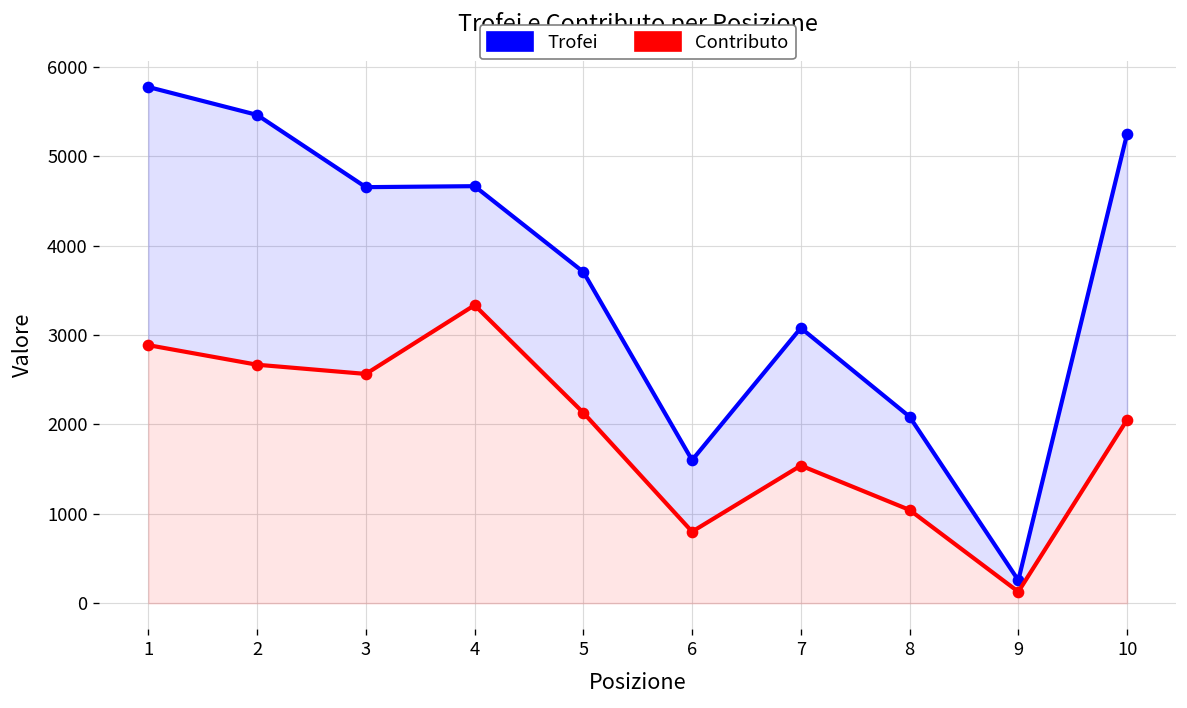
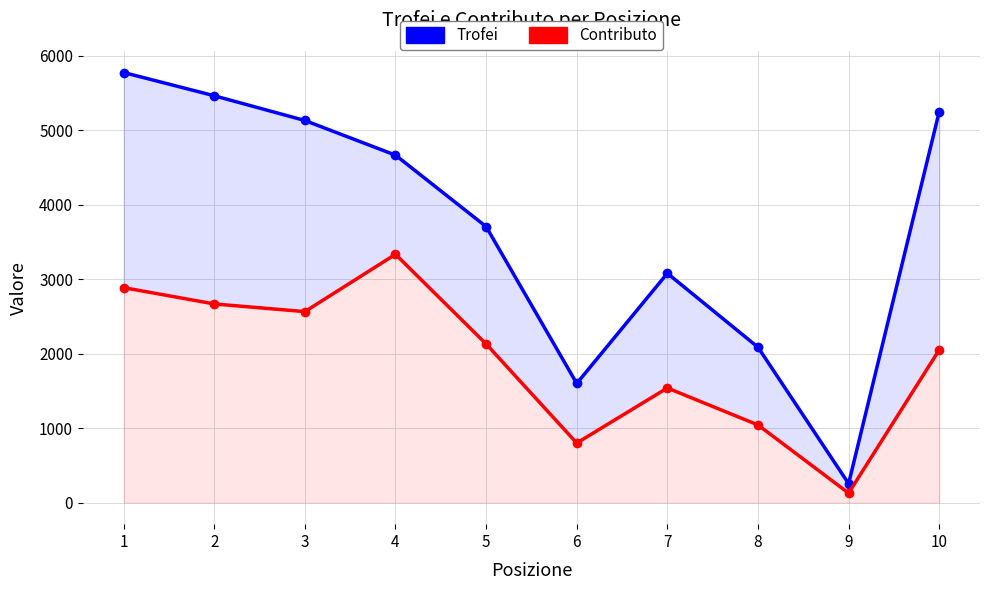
  {
    "Trofei": {
      "1": 5800,
      "2": 5500,
-     "3": 4700,
+     "3": 5100,
      "4": 4700,
      "5": 3700,
      "6": 1600,
      "7": 3100,
      "8": 2100,
      "9": 300,
      "10": 5200
    },
    "Contributo": {
      "1": 2900,
      "2": 2700,
      "3": 2600,
      "4": 3300,
      "5": 2100,
      "6": 800,
      "7": 1500,
      "8": 1000,
      "9": 100,
      "10": 2100
    }
  }
